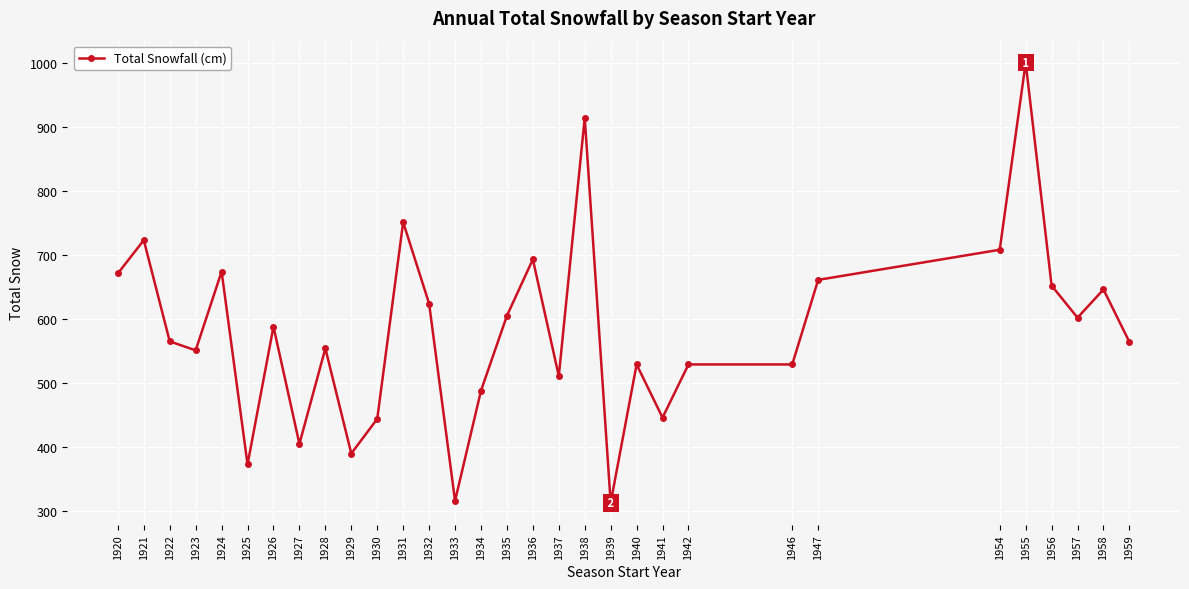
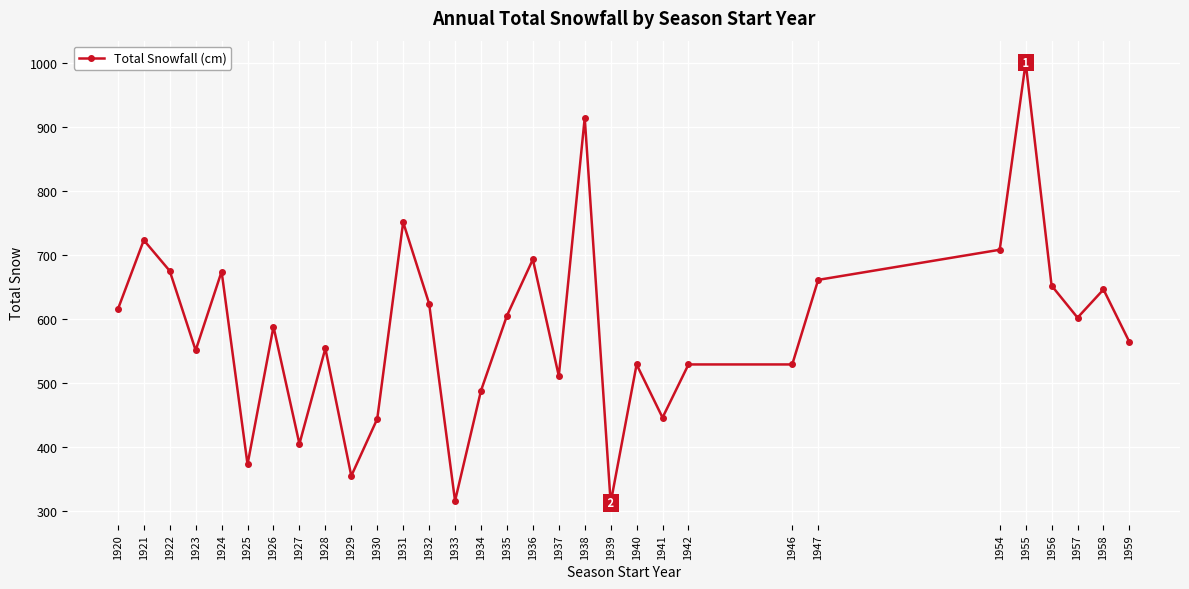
  {
-   "1920": 670,
+   "1920": 620,
    "1921": 720,
-   "1922": 570,
+   "1922": 680,
    "1923": 550,
    "1924": 670,
    "1925": 370,
    "1926": 590,
    "1927": 410,
    "1928": 550,
-   "1929": 390,
+   "1929": 360,
    "1930": 440,
    "1931": 750,
    "1932": 620,
    "1933": 320,
    "1934": 490,
    "1935": 610,
    "1936": 690,
    "1937": 510,
    "1938": 910,
    "1940": 530,
    "1941": 450,
    "1942": 530,
    "1946": 530,
    "1947": 660,
    "1954": 710,
    "1956": 650,
    "1957": 600,
    "1958": 650,
    "1959": 560
  }
